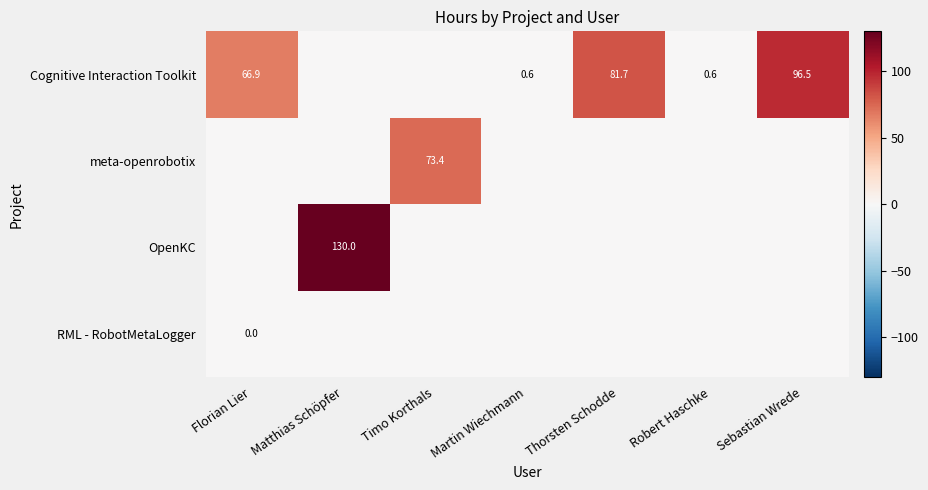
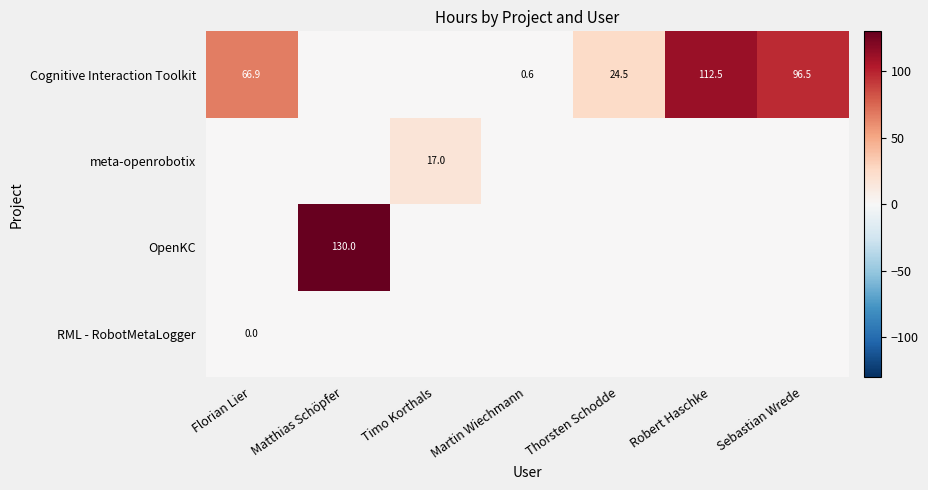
  {
    "Cognitive Interaction Toolkit": {
      "Florian Lier": 66.9,
      "Martin Wiechmann": 0.6,
-     "Thorsten Schodde": 81.7,
-     "Robert Haschke": 0.6,
+     "Thorsten Schodde": 24.5,
+     "Robert Haschke": 112.5,
      "Sebastian Wrede": 96.5
    },
    "meta-openrobotix": {
-     "Timo Korthals": 73.4
+     "Timo Korthals": 17.0
    },
    "OpenKC": {
      "Matthias Schöpfer": 130.0
    },
    "RML - RobotMetaLogger": {
      "Florian Lier": 0.0
    }
  }
